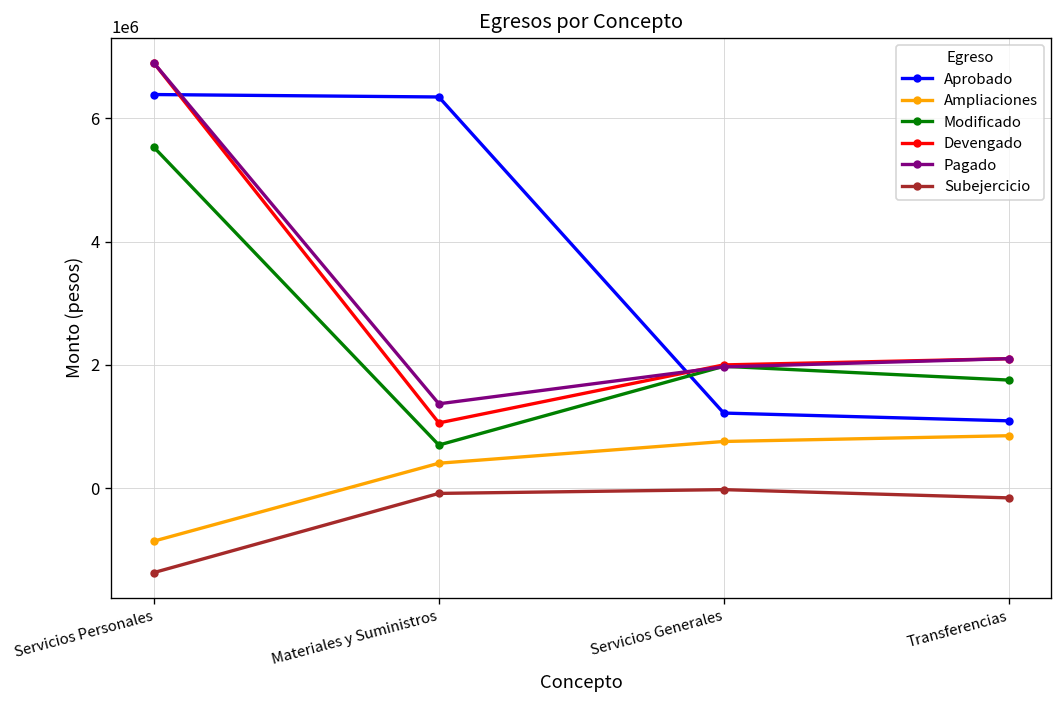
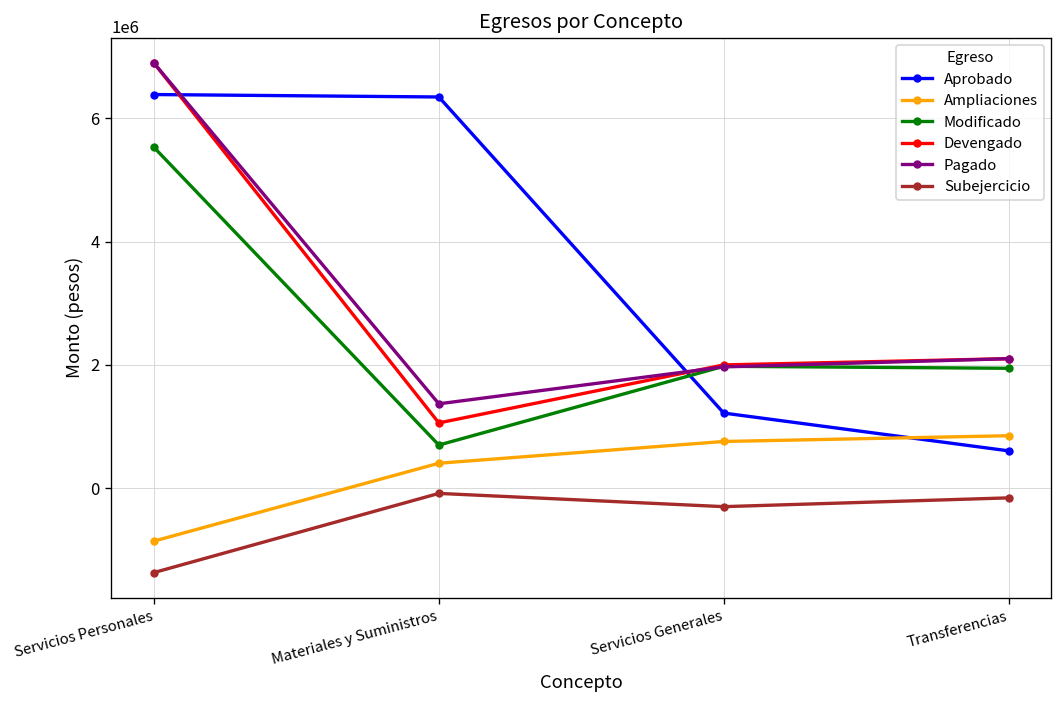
  {
    "Aprobado": {
      "Servicios Personales": 6400000,
      "Materiales y Suministros": 6300000,
      "Servicios Generales": 1200000,
-     "Transferencias": 1100000
+     "Transferencias": 600000
    },
    "Ampliaciones": {
      "Servicios Personales": -900000,
      "Materiales y Suministros": 400000,
      "Servicios Generales": 800000,
      "Transferencias": 900000
    },
    "Modificado": {
      "Servicios Personales": 5500000,
      "Materiales y Suministros": 700000,
-     "Transferencias": 1800000
+     "Transferencias": 1900000
    },
    "Devengado": {
      "Materiales y Suministros": 1100000
    },
    "Pagado": {
      "Materiales y Suministros": 1400000
    },
    "Subejercicio": {
      "Servicios Personales": -1400000,
      "Materiales y Suministros": -100000,
-     "Servicios Generales": 0,
+     "Servicios Generales": -300000,
      "Transferencias": -200000
    }
  }
